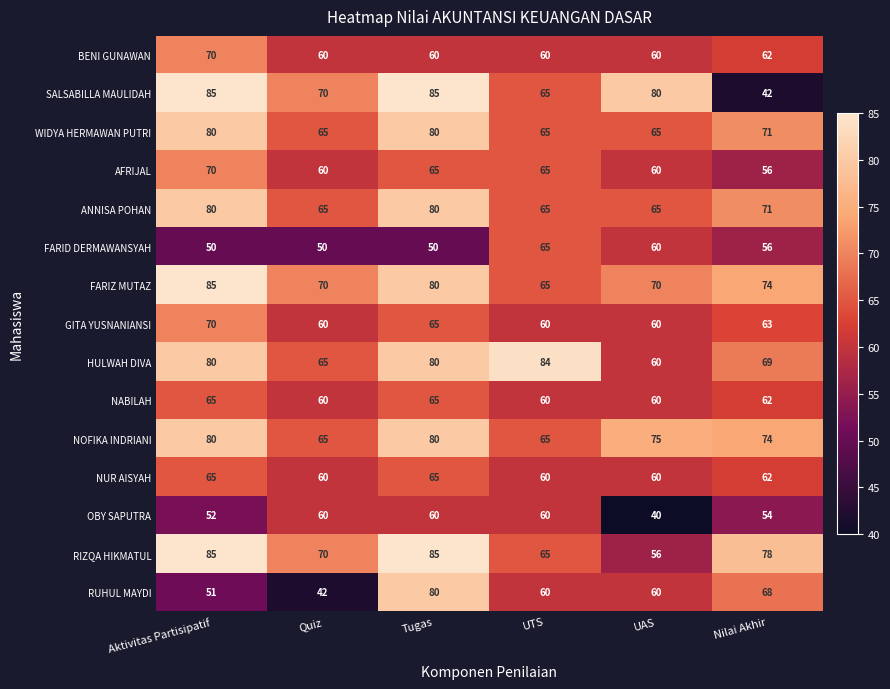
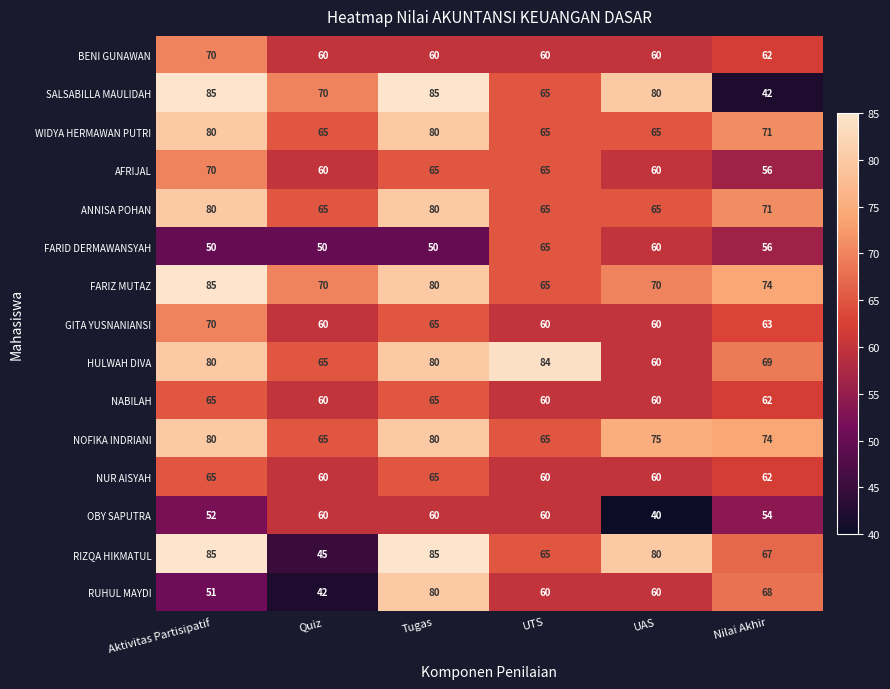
  {
    "BENI GUNAWAN": {
      "Aktivitas Partisipatif": 70,
      "Quiz": 60,
      "Tugas": 60,
      "UTS": 60,
      "UAS": 60,
      "Nilai Akhir": 62
    },
    "SALSABILLA MAULIDAH": {
      "Aktivitas Partisipatif": 85,
      "Quiz": 70,
      "Tugas": 85,
      "UTS": 65,
      "UAS": 80,
      "Nilai Akhir": 42
    },
    "WIDYA HERMAWAN PUTRI": {
      "Aktivitas Partisipatif": 80,
      "Quiz": 65,
      "Tugas": 80,
      "UTS": 65,
      "UAS": 65,
      "Nilai Akhir": 71
    },
    "AFRIJAL": {
      "Aktivitas Partisipatif": 70,
      "Quiz": 60,
      "Tugas": 65,
      "UTS": 65,
      "UAS": 60,
      "Nilai Akhir": 56
    },
    "ANNISA POHAN": {
      "Aktivitas Partisipatif": 80,
      "Quiz": 65,
      "Tugas": 80,
      "UTS": 65,
      "UAS": 65,
      "Nilai Akhir": 71
    },
    "FARID DERMAWANSYAH": {
      "Aktivitas Partisipatif": 50,
      "Quiz": 50,
      "Tugas": 50,
      "UTS": 65,
      "UAS": 60,
      "Nilai Akhir": 56
    },
    "FARIZ MUTAZ": {
      "Aktivitas Partisipatif": 85,
      "Quiz": 70,
      "Tugas": 80,
      "UTS": 65,
      "UAS": 70,
      "Nilai Akhir": 74
    },
    "GITA YUSNANIANSI": {
      "Aktivitas Partisipatif": 70,
      "Quiz": 60,
      "Tugas": 65,
      "UTS": 60,
      "UAS": 60,
      "Nilai Akhir": 63
    },
    "HULWAH DIVA": {
      "Aktivitas Partisipatif": 80,
      "Quiz": 65,
      "Tugas": 80,
      "UTS": 84,
      "UAS": 60,
      "Nilai Akhir": 69
    },
    "NABILAH": {
      "Aktivitas Partisipatif": 65,
      "Quiz": 60,
      "Tugas": 65,
      "UTS": 60,
      "UAS": 60,
      "Nilai Akhir": 62
    },
    "NOFIKA INDRIANI": {
      "Aktivitas Partisipatif": 80,
      "Quiz": 65,
      "Tugas": 80,
      "UTS": 65,
      "UAS": 75,
      "Nilai Akhir": 74
    },
    "NUR AISYAH": {
      "Aktivitas Partisipatif": 65,
      "Quiz": 60,
      "Tugas": 65,
      "UTS": 60,
      "UAS": 60,
      "Nilai Akhir": 62
    },
    "OBY SAPUTRA": {
      "Aktivitas Partisipatif": 52,
      "Quiz": 60,
      "Tugas": 60,
      "UTS": 60,
      "UAS": 40,
      "Nilai Akhir": 54
    },
    "RIZQA HIKMATUL": {
      "Aktivitas Partisipatif": 85,
-     "Quiz": 70,
+     "Quiz": 45,
      "Tugas": 85,
      "UTS": 65,
-     "UAS": 56,
-     "Nilai Akhir": 78
+     "UAS": 80,
+     "Nilai Akhir": 67
    },
    "RUHUL MAYDI": {
      "Aktivitas Partisipatif": 51,
      "Quiz": 42,
      "Tugas": 80,
      "UTS": 60,
      "UAS": 60,
      "Nilai Akhir": 68
    }
  }
